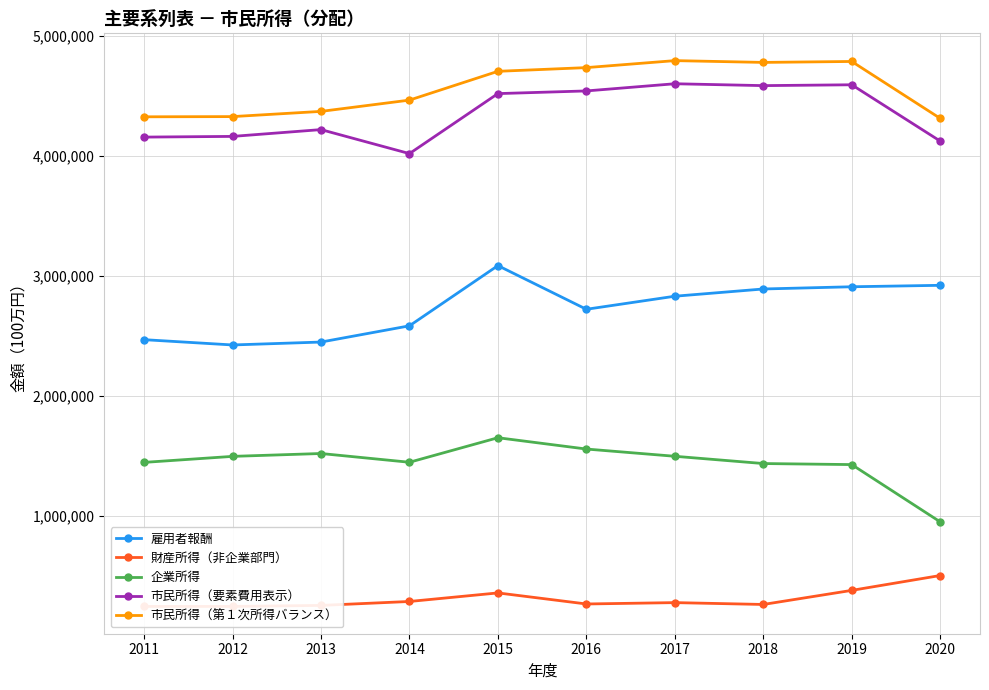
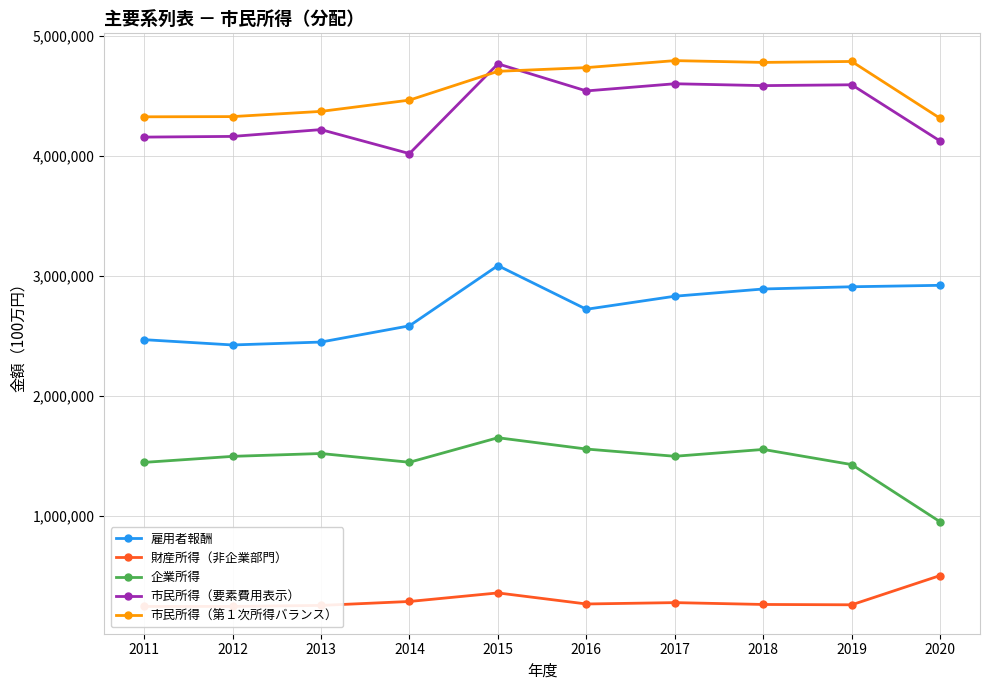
  {
    "雇用者報酬": {
      "2011": "2,470,000",
      "2012": "2,420,000",
      "2013": "2,450,000",
      "2014": "2,580,000",
      "2015": "3,080,000",
      "2016": "2,720,000",
      "2017": "2,830,000",
      "2018": "2,890,000",
      "2019": "2,910,000",
      "2020": "2,920,000"
    },
    "財産所得（非企業部門）": {
      "2014": "280,000",
      "2015": "360,000",
      "2016": "260,000",
      "2017": "280,000",
      "2018": "260,000",
-     "2019": "380,000",
+     "2019": "260,000",
      "2020": "500,000"
    },
    "企業所得": {
      "2011": "1,440,000",
      "2012": "1,490,000",
      "2013": "1,520,000",
      "2014": "1,440,000",
      "2015": "1,650,000",
      "2016": "1,560,000",
      "2017": "1,490,000",
-     "2018": "1,430,000",
+     "2018": "1,550,000",
      "2019": "1,430,000",
      "2020": "950,000"
    },
    "市民所得（要素費用表示）": {
      "2011": "4,150,000",
      "2012": "4,160,000",
      "2013": "4,220,000",
      "2014": "4,020,000",
-     "2015": "4,520,000",
+     "2015": "4,760,000",
      "2016": "4,540,000",
      "2017": "4,600,000",
      "2018": "4,580,000",
      "2019": "4,590,000",
      "2020": "4,120,000"
    },
    "市民所得（第１次所得バランス）": {
      "2011": "4,320,000",
      "2012": "4,320,000",
      "2013": "4,370,000",
      "2014": "4,460,000",
      "2015": "4,700,000",
      "2016": "4,730,000",
      "2017": "4,790,000",
      "2018": "4,780,000",
      "2019": "4,780,000",
      "2020": "4,310,000"
    }
  }
